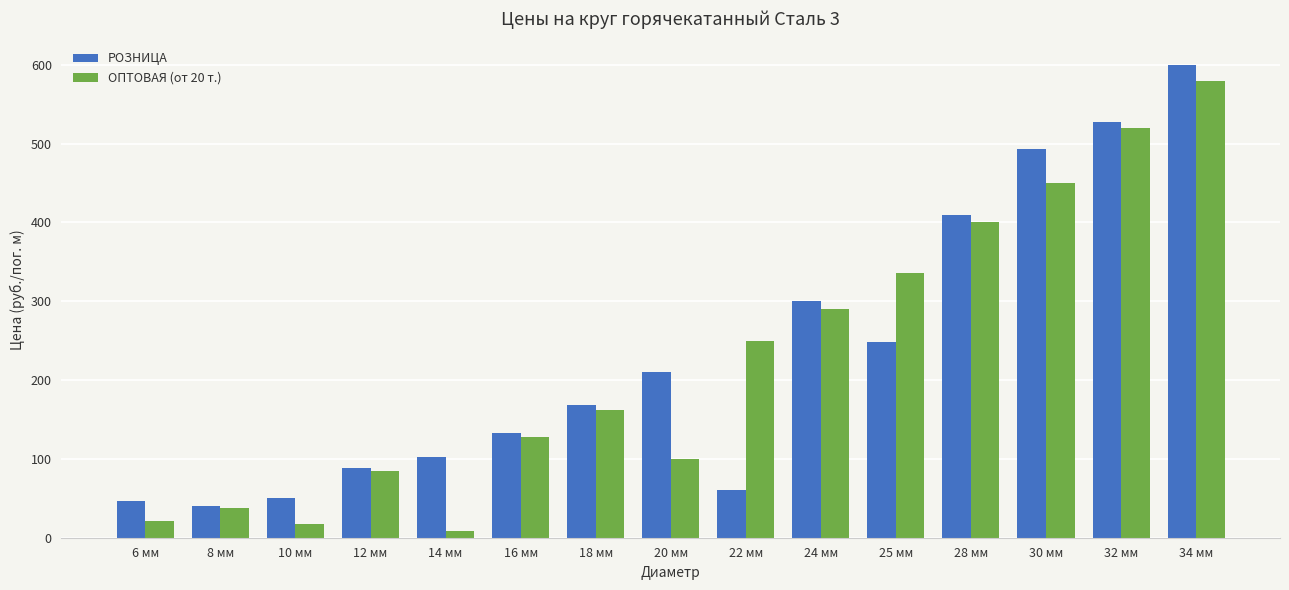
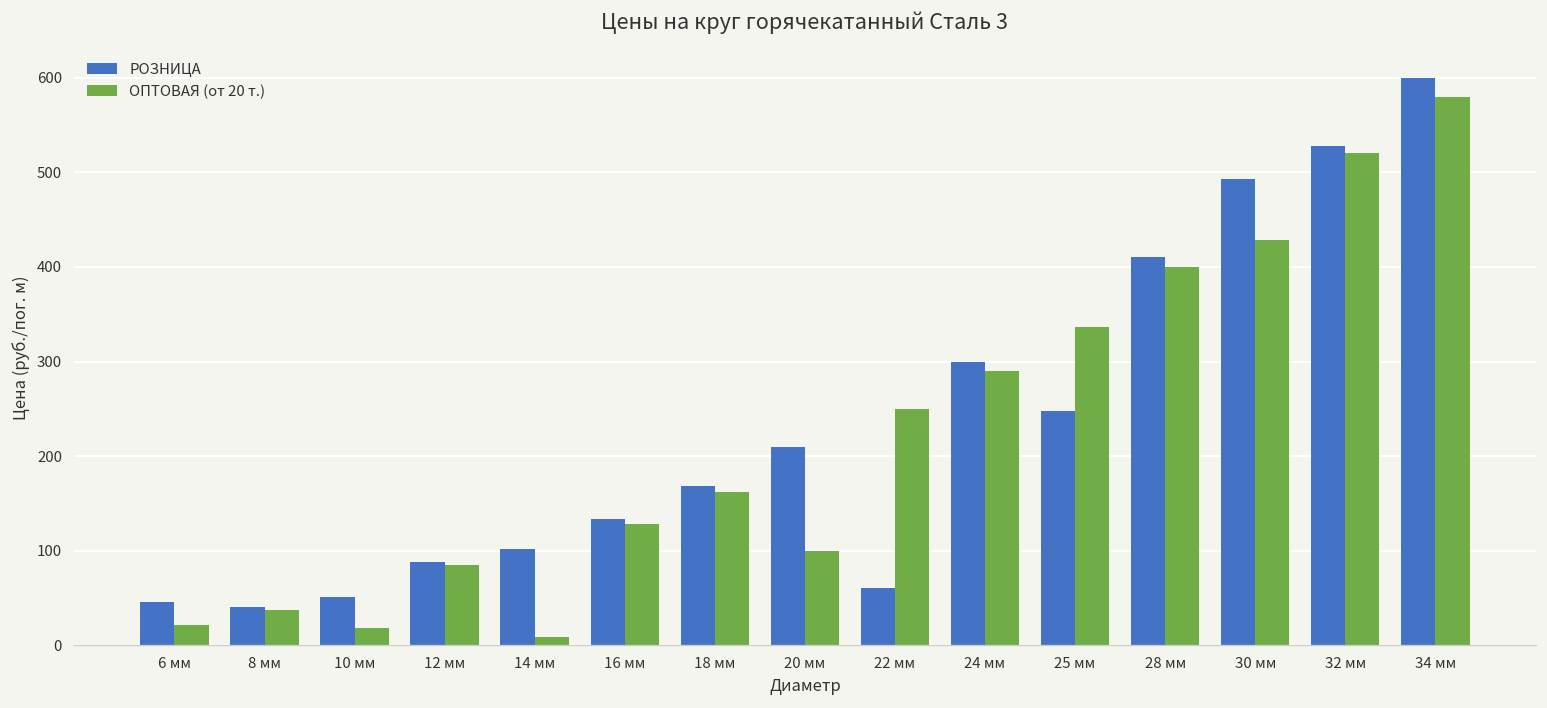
  {
    "РОЗНИЦА": {
      "6 мм": 50,
      "8 мм": 40,
      "10 мм": 50,
      "12 мм": 90,
      "14 мм": 100,
      "16 мм": 130,
      "18 мм": 170,
      "20 мм": 210,
      "22 мм": 60,
      "24 мм": 300,
      "25 мм": 250,
      "28 мм": 410,
      "30 мм": 490,
      "32 мм": 530,
      "34 мм": 600
    },
    "ОПТОВАЯ (от 20 т.)": {
      "6 мм": 20,
      "8 мм": 40,
      "10 мм": 20,
      "12 мм": 80,
      "14 мм": 10,
      "16 мм": 130,
      "18 мм": 160,
      "20 мм": 100,
      "22 мм": 250,
      "24 мм": 290,
      "25 мм": 340,
      "28 мм": 400,
-     "30 мм": 450,
+     "30 мм": 430,
      "32 мм": 520,
      "34 мм": 580
    }
  }
